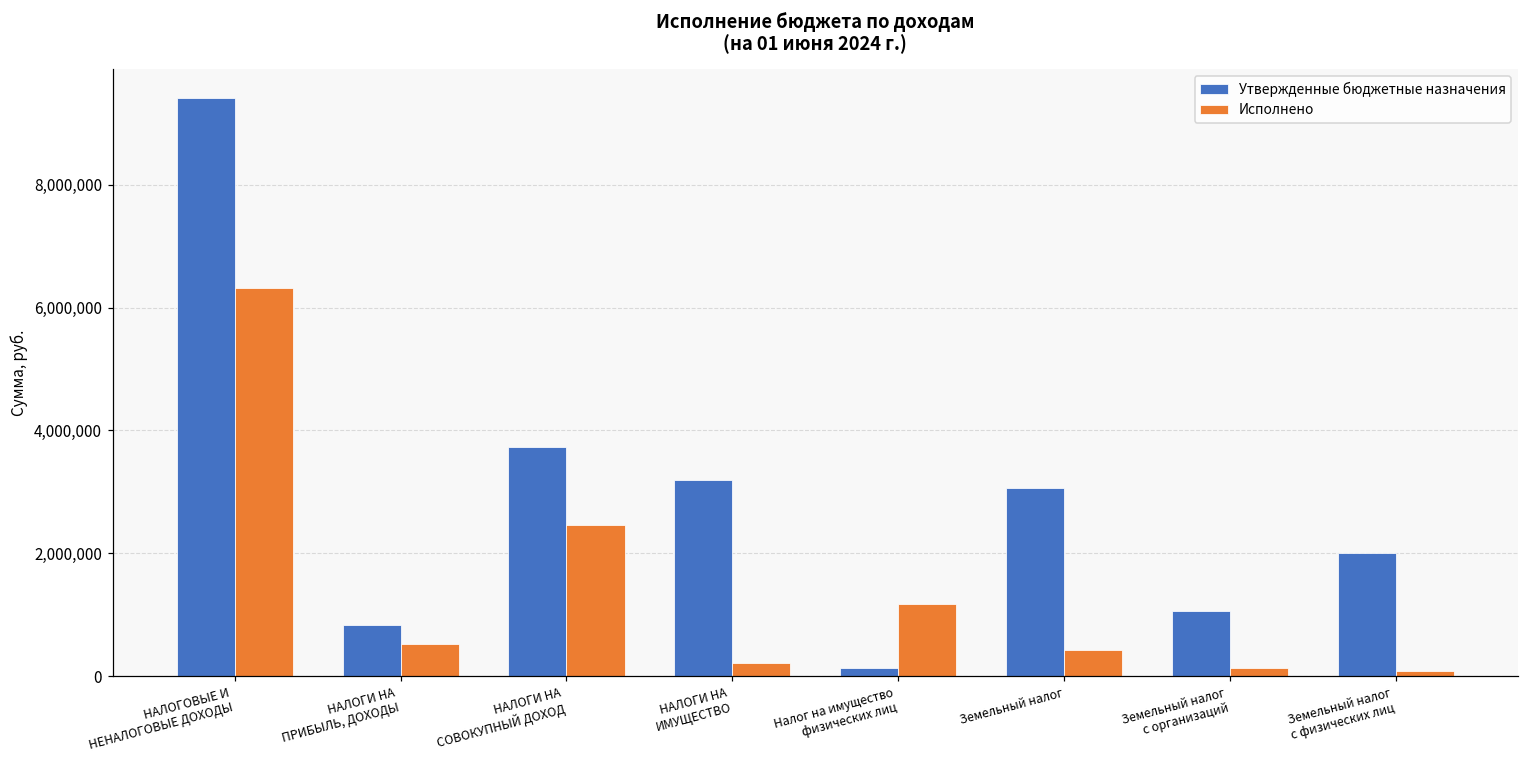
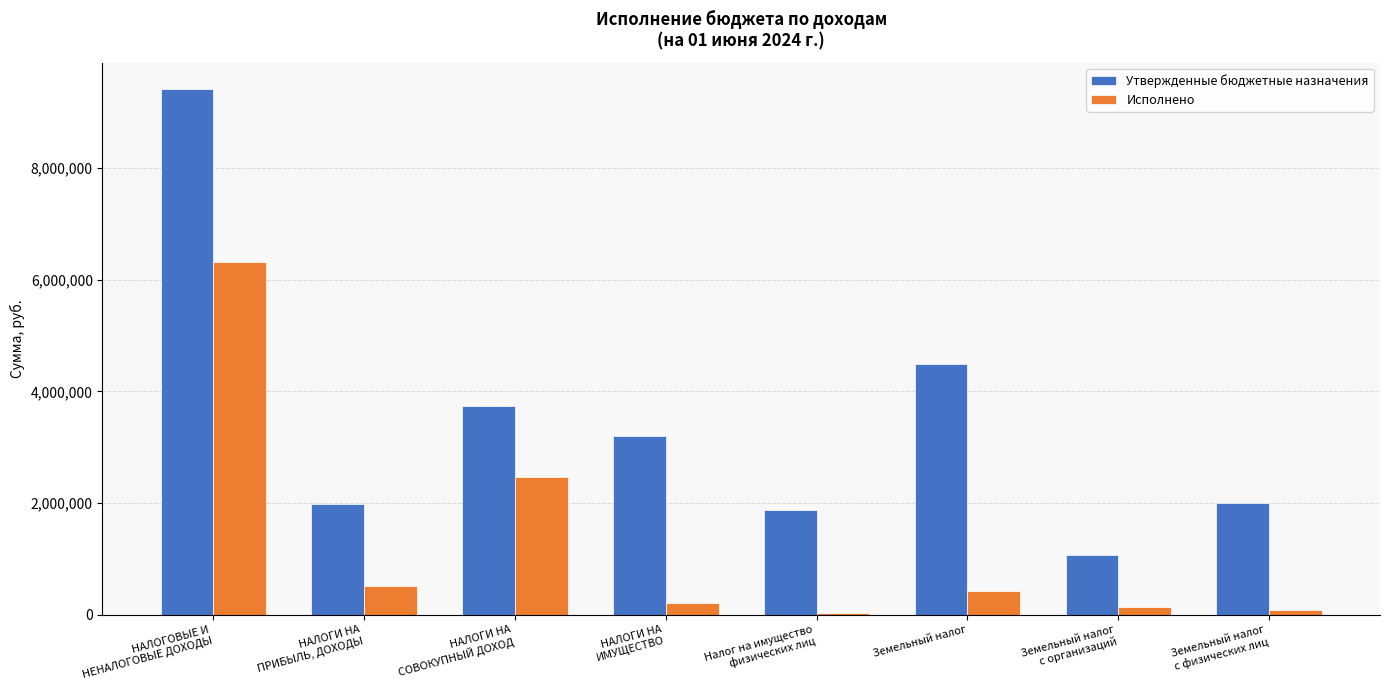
  {
    "Утвержденные бюджетные назначения": {
      "НАЛОГОВЫЕ И НЕНАЛОГОВЫЕ ДОХОДЫ": "9,400,000",
-     "НАЛОГИ НА ПРИБЫЛЬ, ДОХОДЫ": "800,000",
+     "НАЛОГИ НА ПРИБЫЛЬ, ДОХОДЫ": "2,000,000",
      "НАЛОГИ НА СОВОКУПНЫЙ ДОХОД": "3,700,000",
      "НАЛОГИ НА ИМУЩЕСТВО": "3,200,000",
-     "Налог на имущество физических лиц": "100,000",
-     "Земельный налог": "3,100,000",
+     "Налог на имущество физических лиц": "1,900,000",
+     "Земельный налог": "4,500,000",
      "Земельный налог с организаций": "1,100,000",
      "Земельный налог с физических лиц": "2,000,000"
    },
    "Исполнено": {
      "НАЛОГОВЫЕ И НЕНАЛОГОВЫЕ ДОХОДЫ": "6,300,000",
      "НАЛОГИ НА ПРИБЫЛЬ, ДОХОДЫ": "500,000",
      "НАЛОГИ НА СОВОКУПНЫЙ ДОХОД": "2,500,000",
      "НАЛОГИ НА ИМУЩЕСТВО": "200,000",
-     "Налог на имущество физических лиц": "1,200,000",
+     "Налог на имущество физических лиц": "0",
      "Земельный налог": "400,000",
      "Земельный налог с организаций": "100,000",
      "Земельный налог с физических лиц": "100,000"
    }
  }
